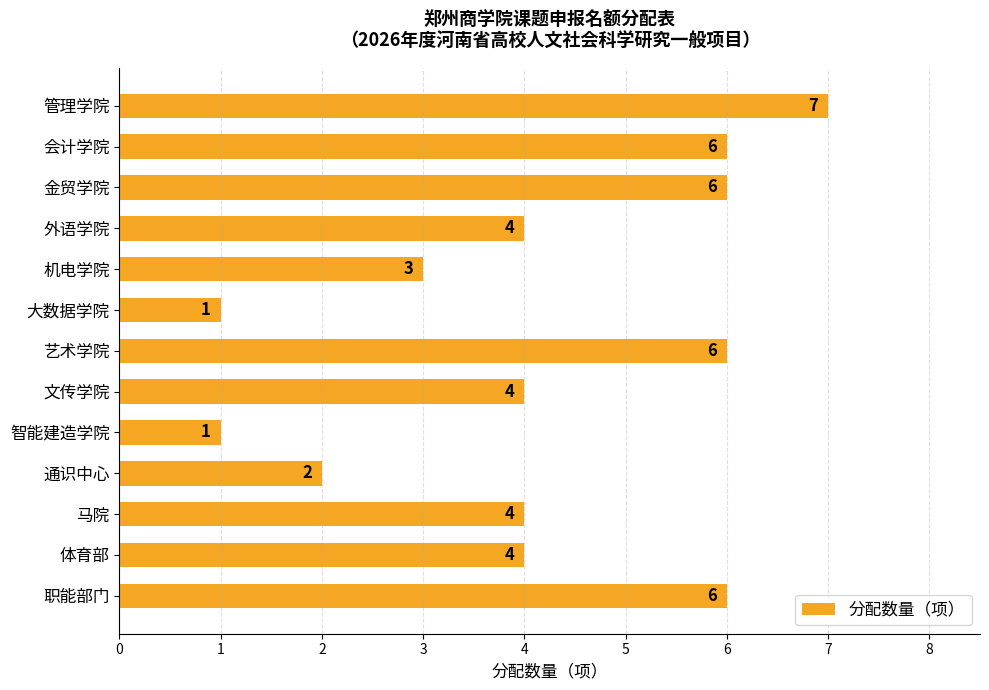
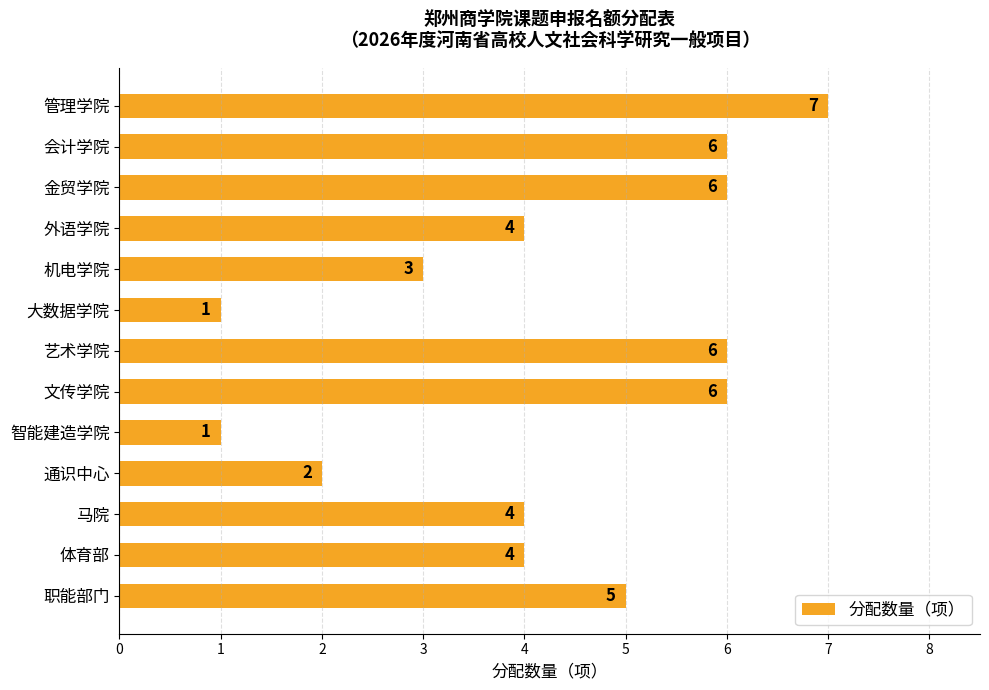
  {
    "管理学院": 7,
    "会计学院": 6,
    "金贸学院": 6,
    "外语学院": 4,
    "机电学院": 3,
    "大数据学院": 1,
    "艺术学院": 6,
-   "文传学院": 4,
+   "文传学院": 6,
    "智能建造学院": 1,
    "通识中心": 2,
    "马院": 4,
    "体育部": 4,
-   "职能部门": 6
+   "职能部门": 5
  }
